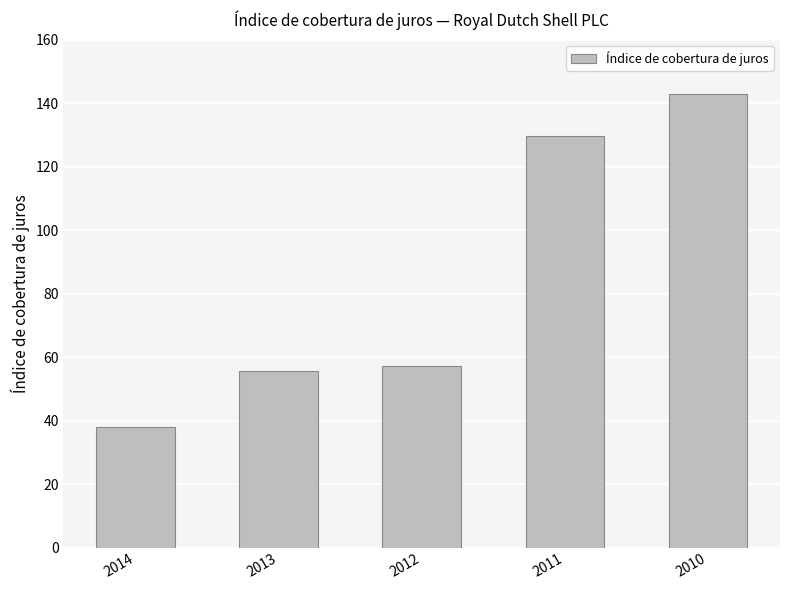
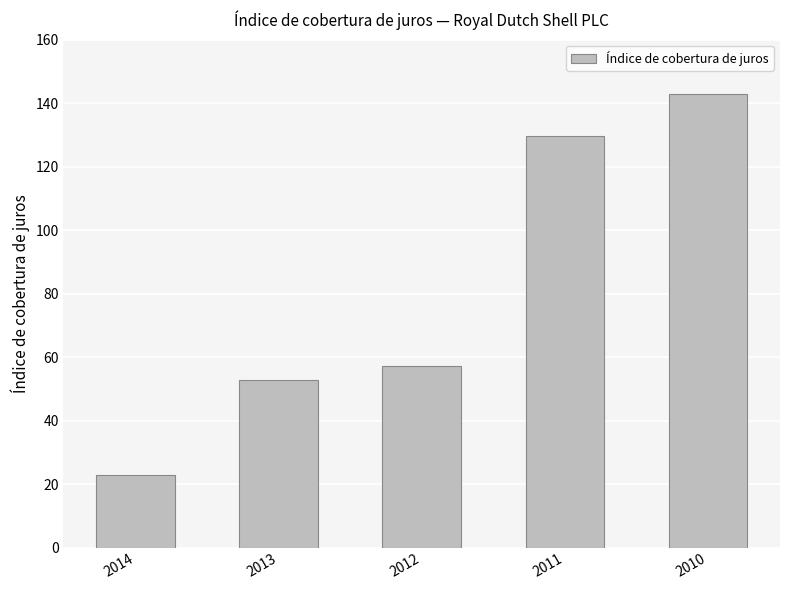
  {
-   "2014": 38,
-   "2013": 55,
+   "2014": 23,
+   "2013": 53,
    "2012": 57,
    "2011": 130,
    "2010": 143
  }
